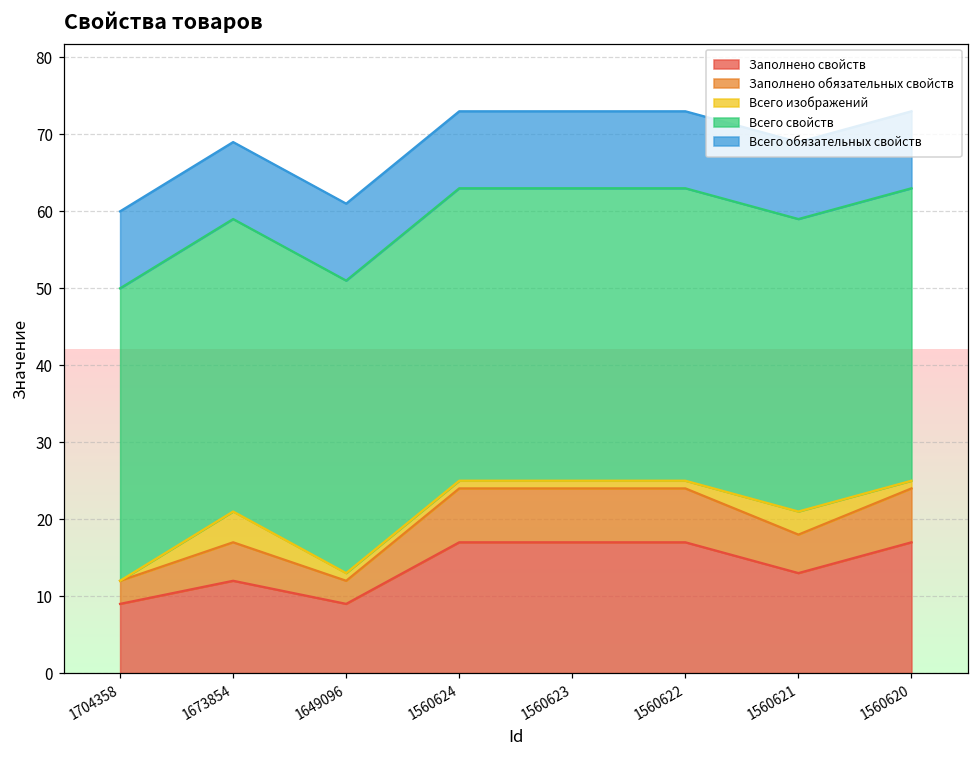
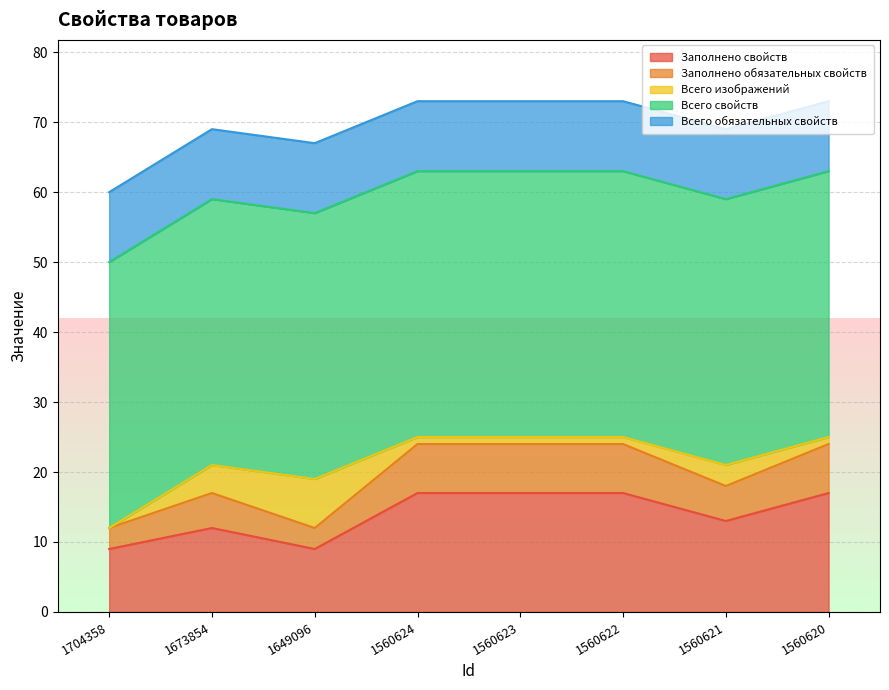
  {
    "Всего изображений": {
      "1673854": 4,
-     "1649096": 1,
+     "1649096": 7,
      "1560624": 1,
      "1560623": 1,
      "1560622": 1,
      "1560621": 3,
      "1560620": 1
    },
    "Всего свойств": {
      "1704358": 38,
      "1673854": 38,
      "1649096": 38,
      "1560624": 38,
      "1560623": 38,
      "1560622": 38,
      "1560621": 38,
      "1560620": 38
    },
    "Всего обязательных свойств": {
      "1704358": 10,
      "1673854": 10,
      "1649096": 10,
      "1560624": 10,
      "1560623": 10,
      "1560622": 10
    }
  }
